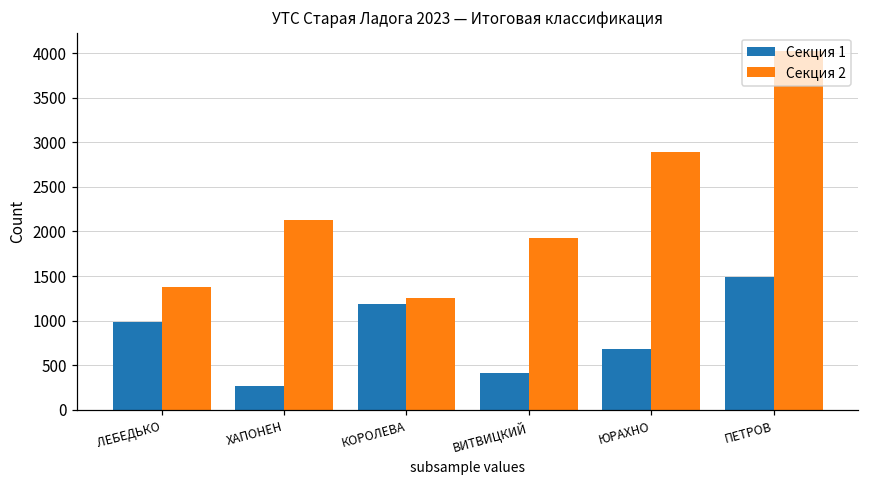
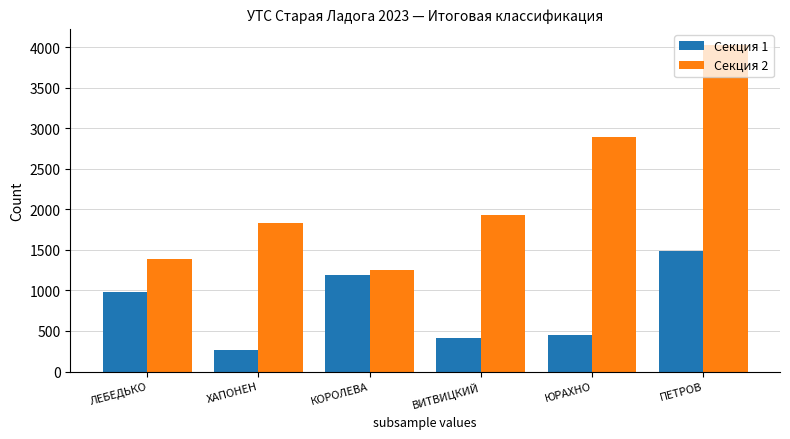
  {
    "Секция 1": {
      "ЛЕБЕДЬКО": 1000,
      "ХАПОНЕН": 300,
      "КОРОЛЕВА": 1200,
      "ВИТВИЦКИЙ": 400,
-     "ЮРАХНО": 700,
+     "ЮРАХНО": 500,
      "ПЕТРОВ": 1500
    },
    "Секция 2": {
      "ЛЕБЕДЬКО": 1400,
-     "ХАПОНЕН": 2100,
+     "ХАПОНЕН": 1800,
      "КОРОЛЕВА": 1300,
      "ВИТВИЦКИЙ": 1900,
      "ЮРАХНО": 2900
    }
  }
